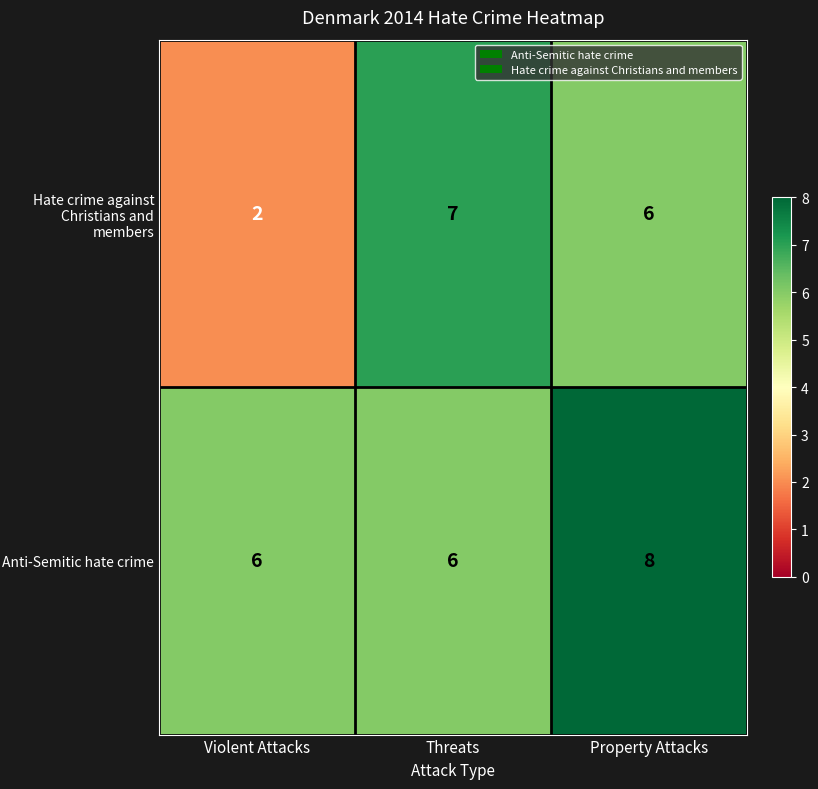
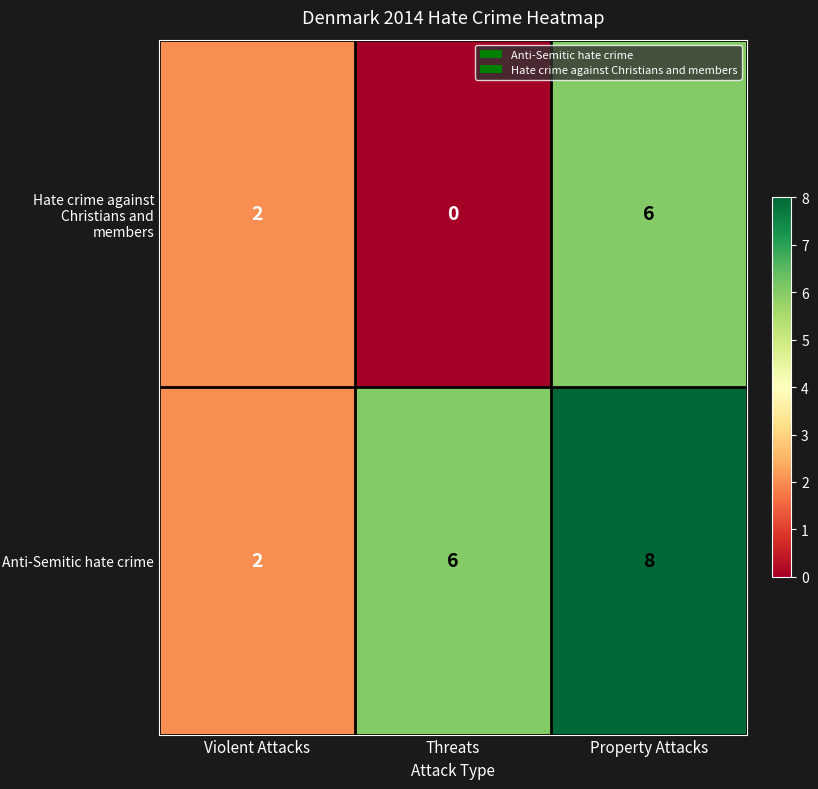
  {
    "Hate crime against Christians and members": {
      "Violent Attacks": 2,
-     "Threats": 7,
+     "Threats": 0,
      "Property Attacks": 6
    },
    "Anti-Semitic hate crime": {
-     "Violent Attacks": 6,
+     "Violent Attacks": 2,
      "Threats": 6,
      "Property Attacks": 8
    }
  }
